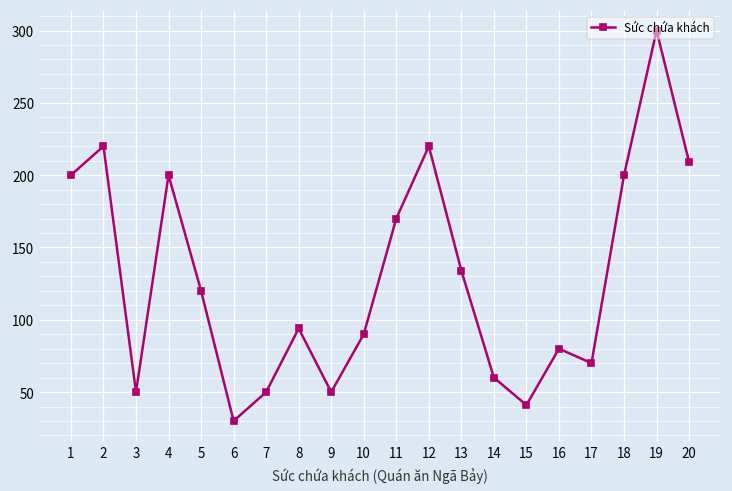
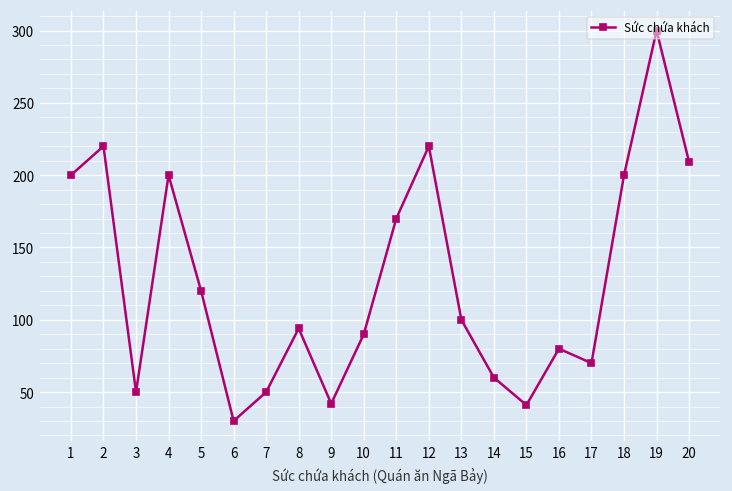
  {
    "1": 200,
    "2": 220,
    "3": 50,
    "4": 200,
    "5": 120,
    "6": 30,
    "7": 50,
    "8": 94,
-   "9": 50,
+   "9": 42,
    "10": 90,
    "11": 170,
    "12": 220,
-   "13": 134,
+   "13": 100,
    "14": 60,
    "15": 41,
    "16": 80,
    "17": 70,
    "18": 200,
    "20": 209
  }
